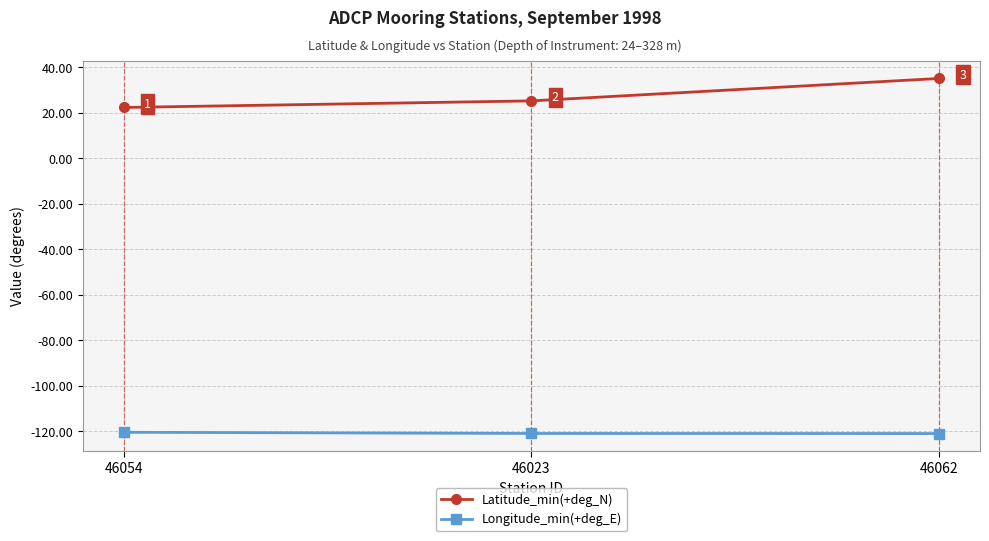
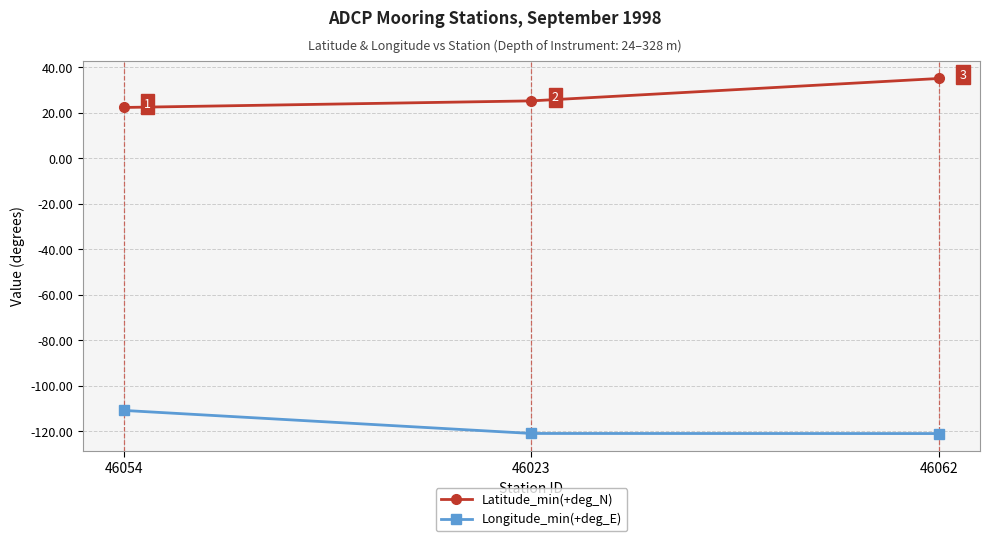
  {
    "Longitude_min(+deg_E)": {
-     "46054": -120,
+     "46054": -111,
      "46023": -121,
      "46062": -121
    }
  }
